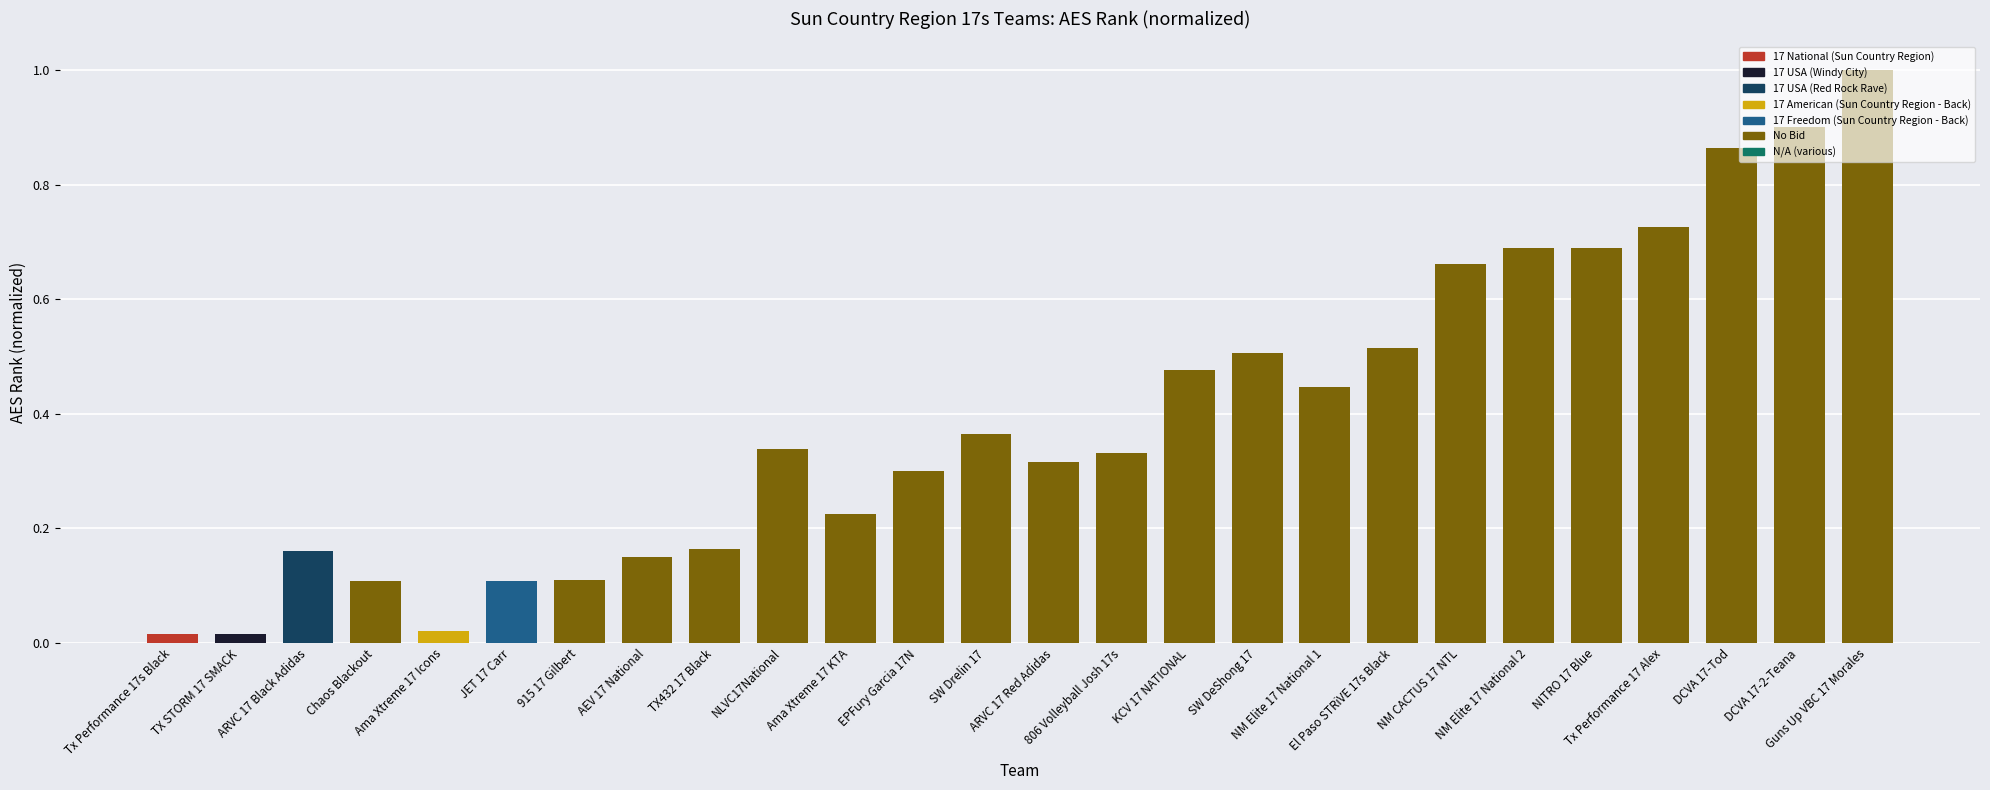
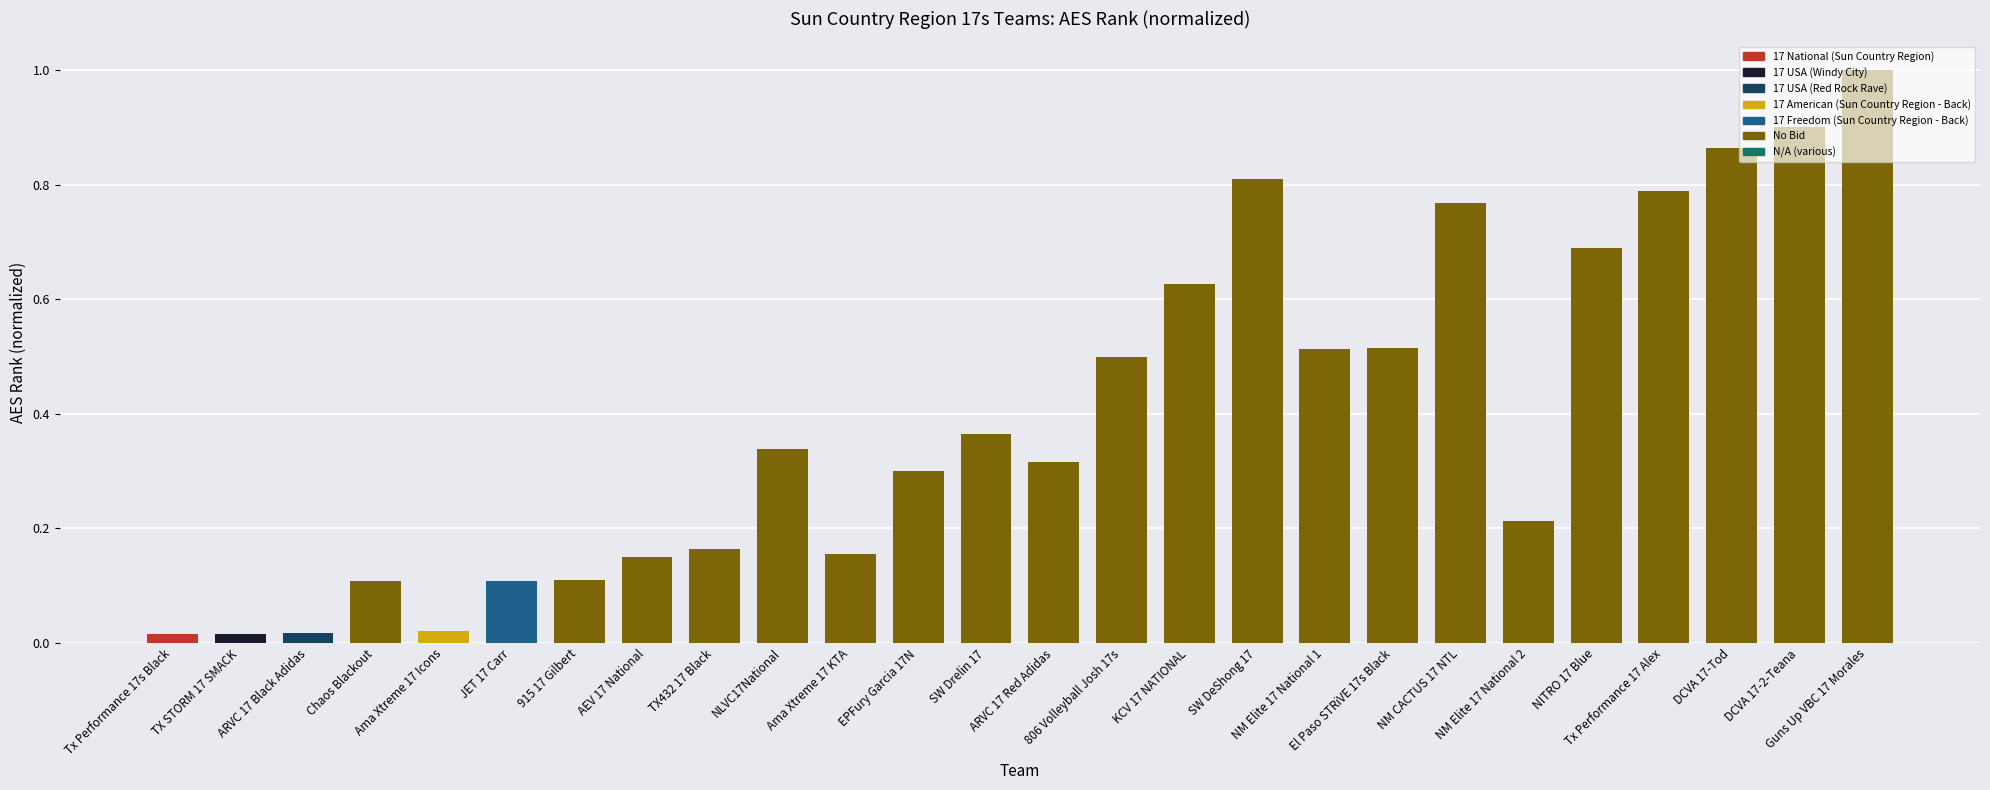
  {
    "Tx Performance 17s Black": 0.01,
    "TX STORM 17 SMACK": 0.02,
-   "ARVC 17 Black Adidas": 0.16,
+   "ARVC 17 Black Adidas": 0.02,
    "Chaos Blackout": 0.11,
    "Ama Xtreme 17 Icons": 0.02,
    "JET 17 Carr": 0.11,
    "915 17 Gilbert": 0.11,
    "AEV 17 National": 0.15,
    "TX432 17 Black": 0.16,
    "NLVC17National": 0.34,
-   "Ama Xtreme 17 KTA": 0.22,
+   "Ama Xtreme 17 KTA": 0.16,
    "EPFury Garcia 17N": 0.30,
    "SW Drelin 17": 0.37,
    "ARVC 17 Red Adidas": 0.32,
-   "806 Volleyball Josh 17s": 0.33,
-   "KCV 17 NATIONAL": 0.48,
-   "SW DeShong 17": 0.51,
-   "NM Elite 17 National 1": 0.45,
+   "806 Volleyball Josh 17s": 0.50,
+   "KCV 17 NATIONAL": 0.63,
+   "SW DeShong 17": 0.81,
+   "NM Elite 17 National 1": 0.51,
    "El Paso STRiVE 17s Black": 0.52,
-   "NM CACTUS 17 NTL": 0.66,
-   "NM Elite 17 National 2": 0.69,
+   "NM CACTUS 17 NTL": 0.77,
+   "NM Elite 17 National 2": 0.21,
    "NITRO 17 Blue": 0.69,
-   "Tx Performance 17 Alex": 0.73,
+   "Tx Performance 17 Alex": 0.79,
    "DCVA 17-Tod": 0.86
  }
